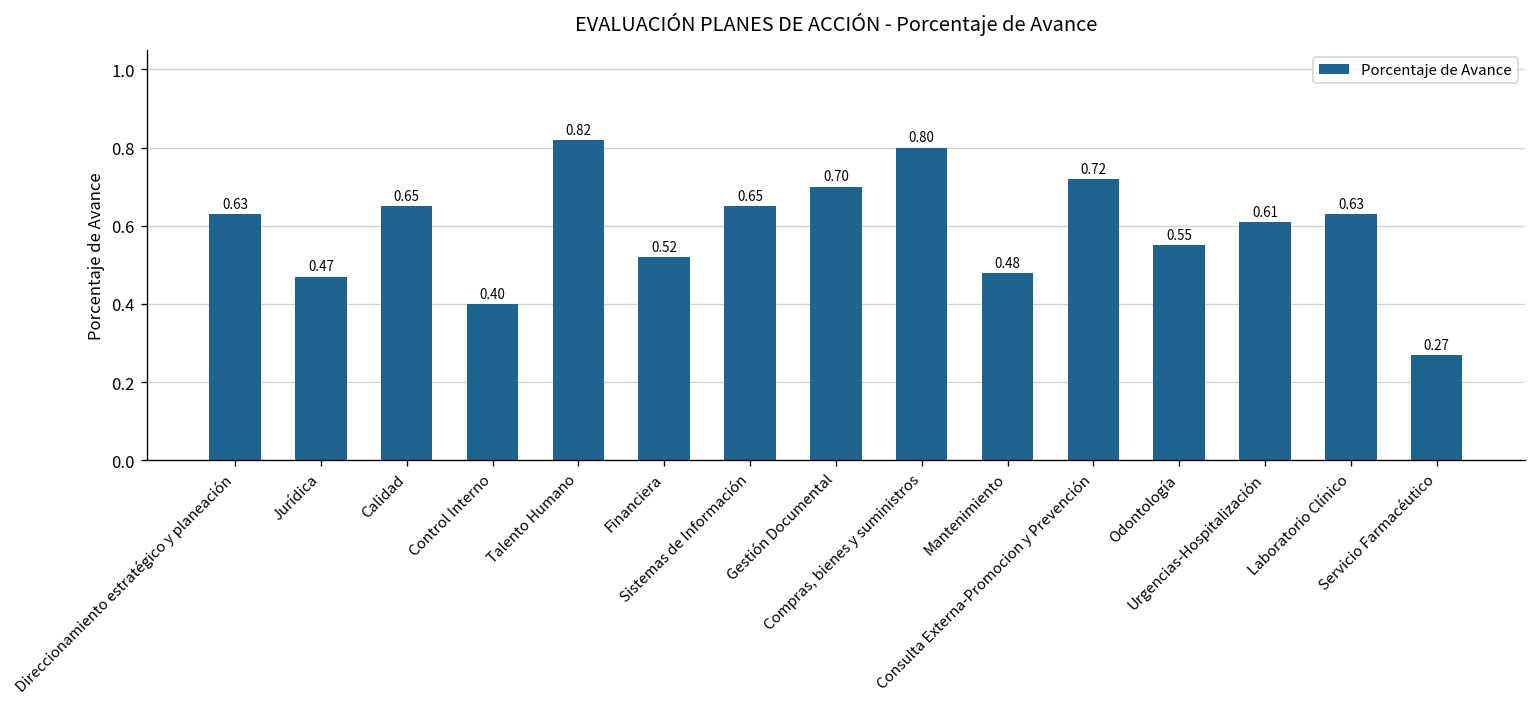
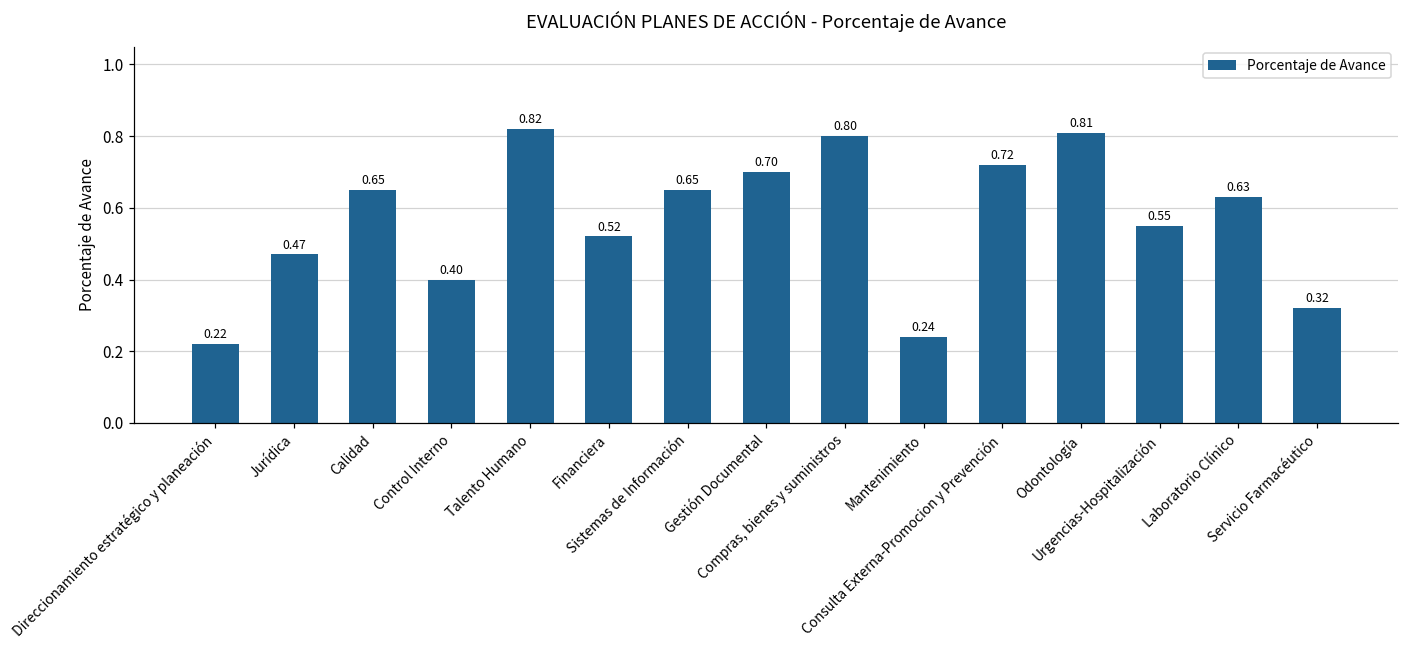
  {
-   "Direccionamiento estratégico y planeación": 0.63,
+   "Direccionamiento estratégico y planeación": 0.22,
    "Jurídica": 0.47,
    "Calidad": 0.65,
    "Control Interno": 0.40,
    "Talento Humano": 0.82,
    "Financiera": 0.52,
    "Sistemas de Información": 0.65,
    "Gestión Documental": 0.70,
    "Compras, bienes y suministros": 0.80,
-   "Mantenimiento": 0.48,
+   "Mantenimiento": 0.24,
    "Consulta Externa-Promocion y Prevención": 0.72,
-   "Odontología": 0.55,
-   "Urgencias-Hospitalización": 0.61,
+   "Odontología": 0.81,
+   "Urgencias-Hospitalización": 0.55,
    "Laboratorio Clínico": 0.63,
-   "Servicio Farmacéutico": 0.27
+   "Servicio Farmacéutico": 0.32
  }
